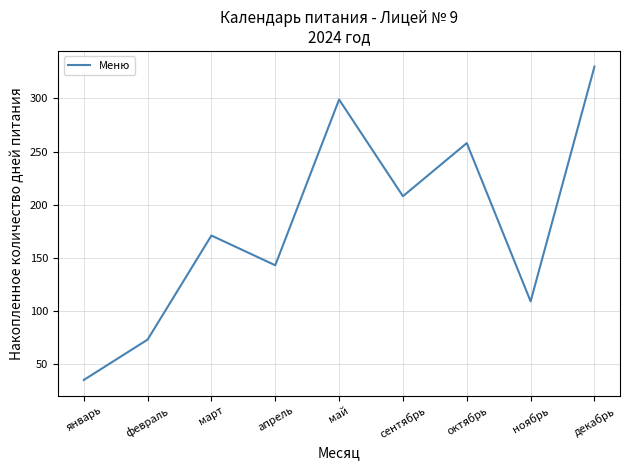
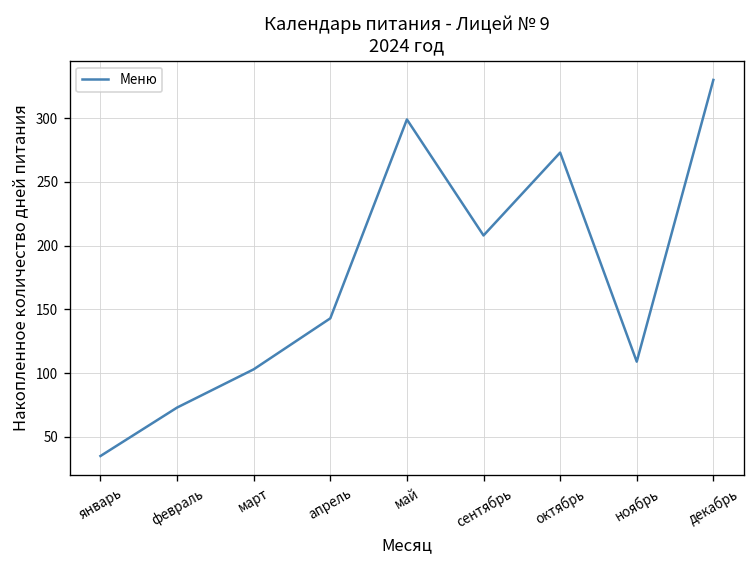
  {
    "январь": 35,
    "февраль": 73,
-   "март": 171,
+   "март": 103,
    "апрель": 143,
    "май": 299,
    "сентябрь": 208,
-   "октябрь": 258,
+   "октябрь": 273,
    "ноябрь": 109,
    "декабрь": 330
  }
